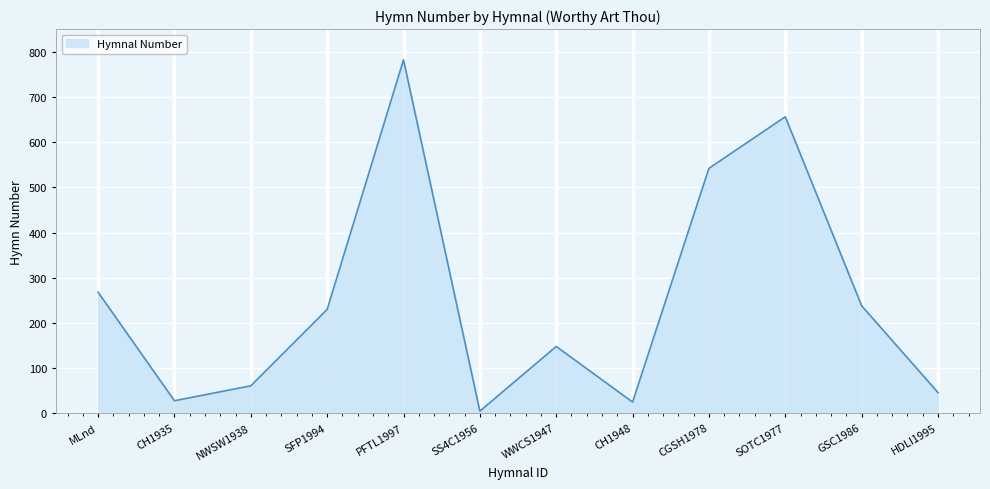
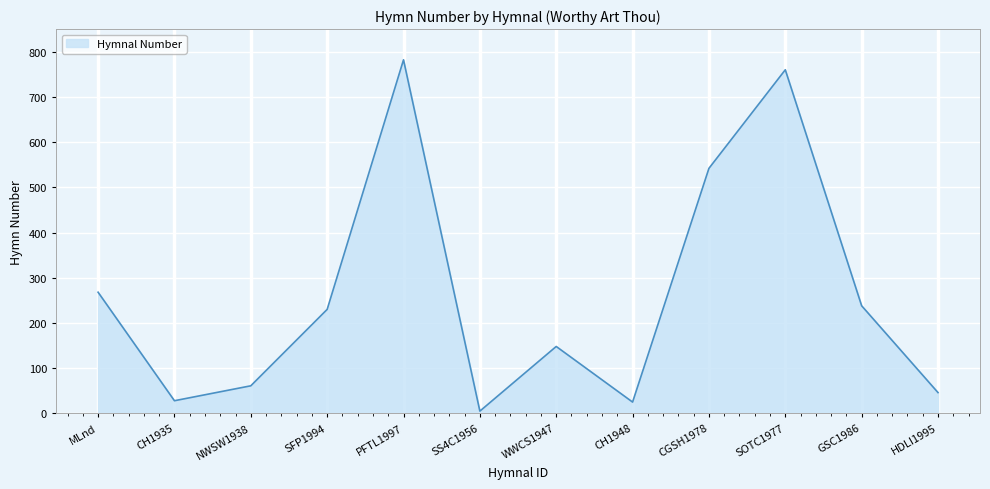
  {
    "MLnd": 270,
    "CH1935": 30,
    "NWSW1938": 60,
    "SFP1994": 230,
    "PFTL1997": 780,
    "SS4C1956": 10,
    "WWCS1947": 150,
    "CH1948": 30,
    "CGSH1978": 540,
-   "SOTC1977": 660,
+   "SOTC1977": 760,
    "GSC1986": 240,
    "HDLI1995": 50
  }
